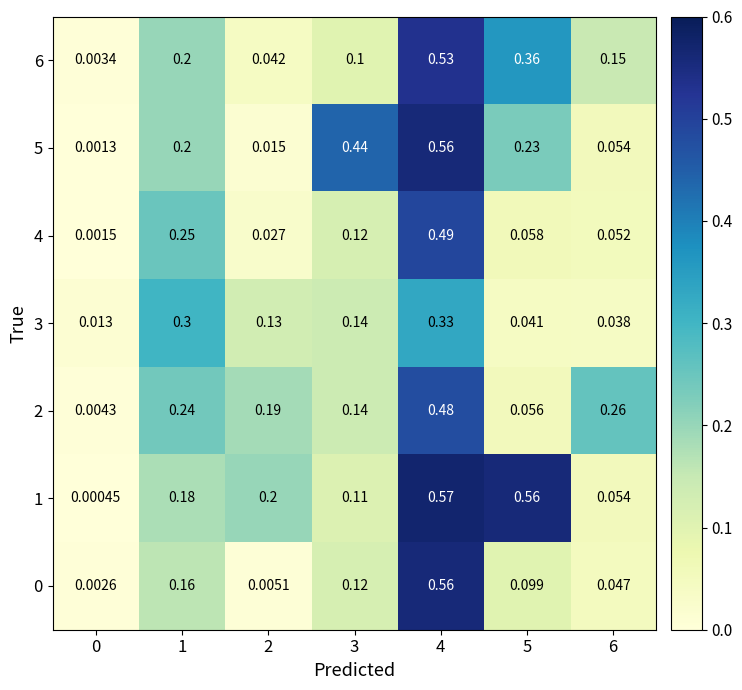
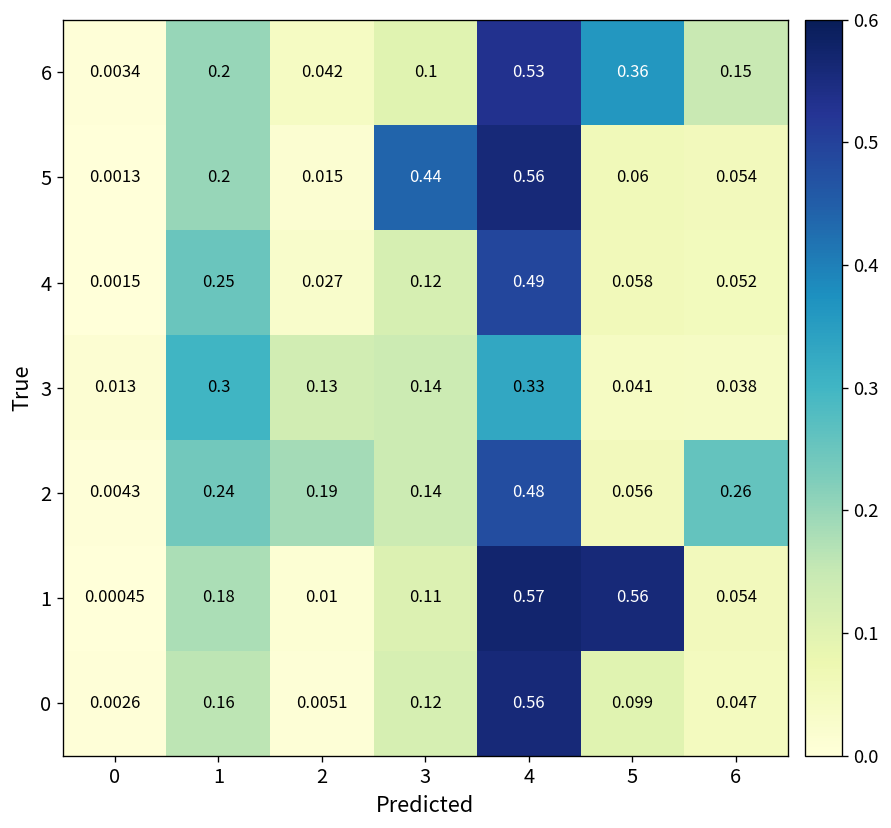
  {
    "6": {
      "0": 0.0034,
      "1": 0.2,
      "2": 0.042,
      "3": 0.1,
      "4": 0.53,
      "5": 0.36,
      "6": 0.15
    },
    "5": {
      "0": 0.0013,
      "1": 0.2,
      "2": 0.015,
      "3": 0.44,
      "4": 0.56,
-     "5": 0.23,
+     "5": 0.06,
      "6": 0.054
    },
    "4": {
      "0": 0.0015,
      "1": 0.25,
      "2": 0.027,
      "3": 0.12,
      "4": 0.49,
      "5": 0.058,
      "6": 0.052
    },
    "3": {
      "0": 0.013,
      "1": 0.3,
      "2": 0.13,
      "3": 0.14,
      "4": 0.33,
      "5": 0.041,
      "6": 0.038
    },
    "2": {
      "0": 0.0043,
      "1": 0.24,
      "2": 0.19,
      "3": 0.14,
      "4": 0.48,
      "5": 0.056,
      "6": 0.26
    },
    "1": {
      "0": 0.00045,
      "1": 0.18,
-     "2": 0.2,
+     "2": 0.01,
      "3": 0.11,
      "4": 0.57,
      "5": 0.56,
      "6": 0.054
    },
    "0": {
      "0": 0.0026,
      "1": 0.16,
      "2": 0.0051,
      "3": 0.12,
      "4": 0.56,
      "5": 0.099,
      "6": 0.047
    }
  }
